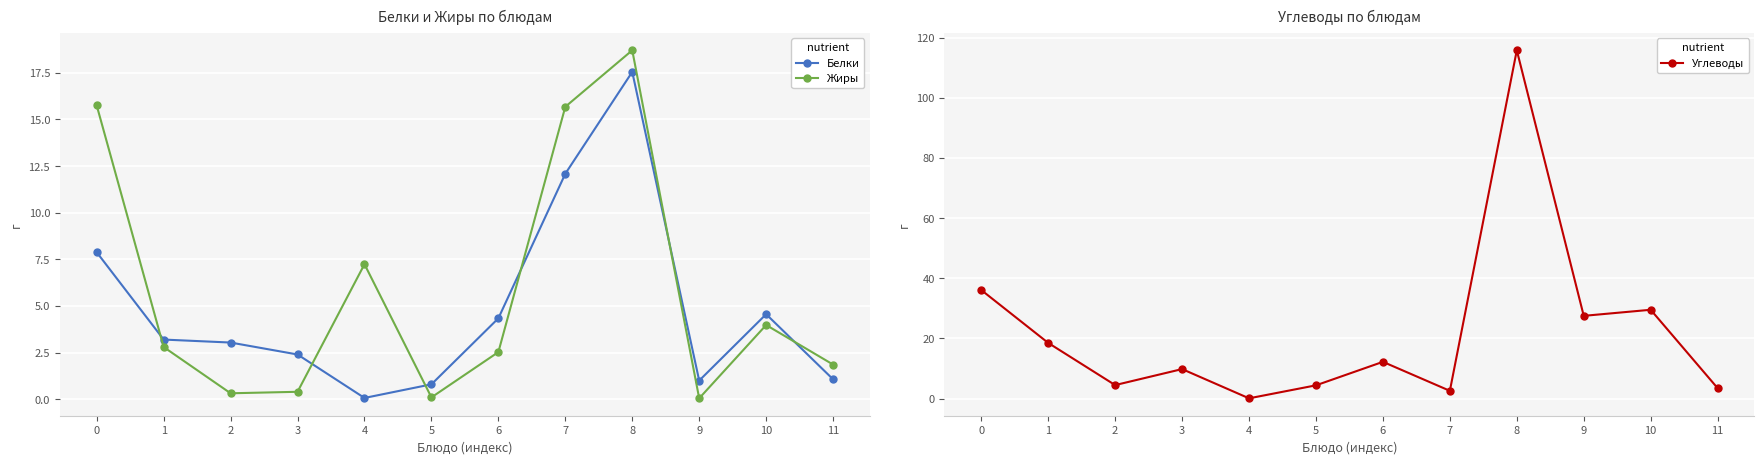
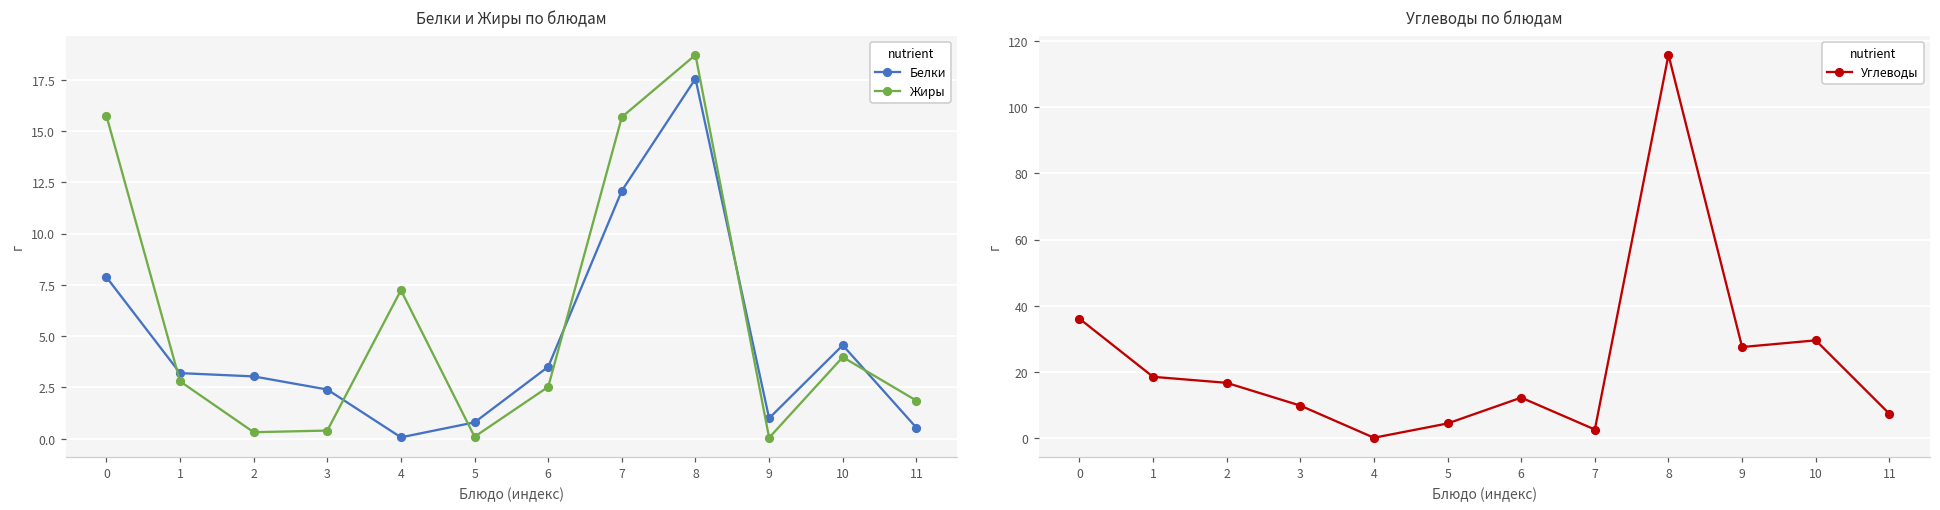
  {
    "Белки и Жиры по блюдам": {
      "Белки": {
        "0": 7.9,
        "1": 3.2,
        "2": 3.0,
        "3": 2.4,
        "4": 0.1,
        "5": 0.8,
-       "6": 4.3,
+       "6": 3.5,
        "7": 12.1,
        "8": 17.6,
        "9": 1.0,
        "10": 4.6,
-       "11": 1.1
+       "11": 0.5
      },
      "Жиры": {
        "0": 15.8,
        "1": 2.8,
        "2": 0.3,
        "3": 0.4,
        "4": 7.2,
        "5": 0.1,
        "6": 2.5,
        "7": 15.7,
        "8": 18.7,
        "9": 0.1,
        "10": 4.0,
        "11": 1.9
      }
    },
    "Углеводы по блюдам": {
      "0": 36,
      "1": 19,
-     "2": 4,
+     "2": 17,
      "3": 10,
      "4": 0,
      "5": 4,
      "6": 12,
      "7": 3,
      "8": 116,
      "9": 28,
      "10": 30,
-     "11": 3
+     "11": 7
    }
  }
